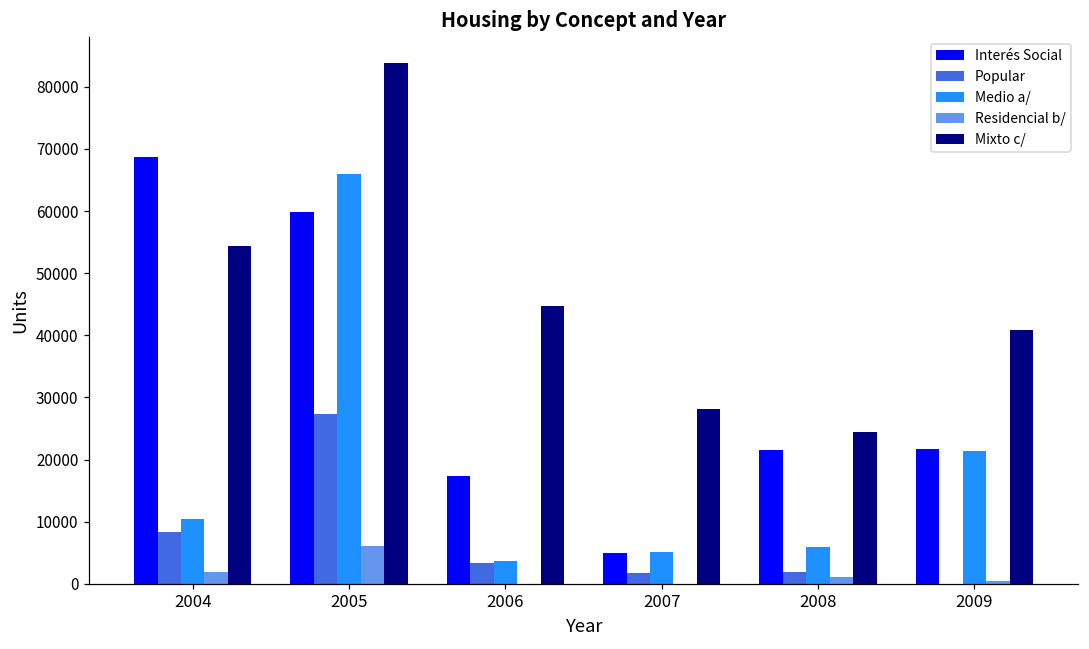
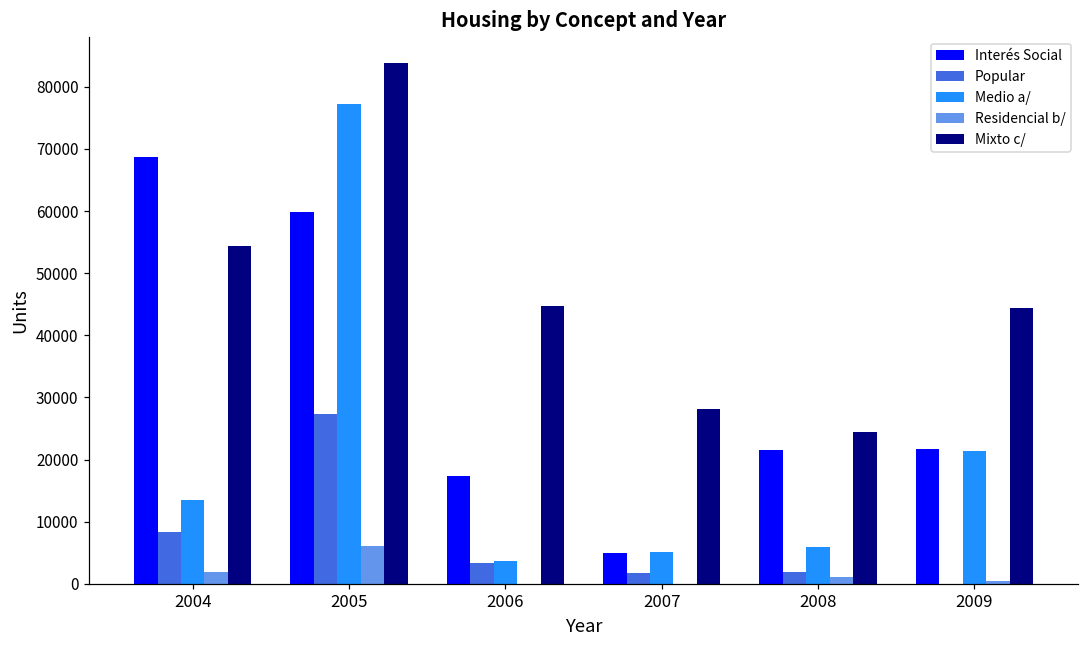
  {
    "Interés Social": {
      "2004": 69000,
      "2005": 60000,
      "2006": 17000,
      "2007": 5000,
      "2008": 22000,
      "2009": 22000
    },
    "Medio a/": {
-     "2004": 10000,
-     "2005": 66000,
+     "2004": 14000,
+     "2005": 77000,
      "2006": 4000,
      "2007": 5000,
      "2008": 6000,
      "2009": 21000
    },
    "Mixto c/": {
      "2004": 54000,
      "2005": 84000,
      "2006": 45000,
      "2007": 28000,
      "2008": 24000,
-     "2009": 41000
+     "2009": 44000
    }
  }
